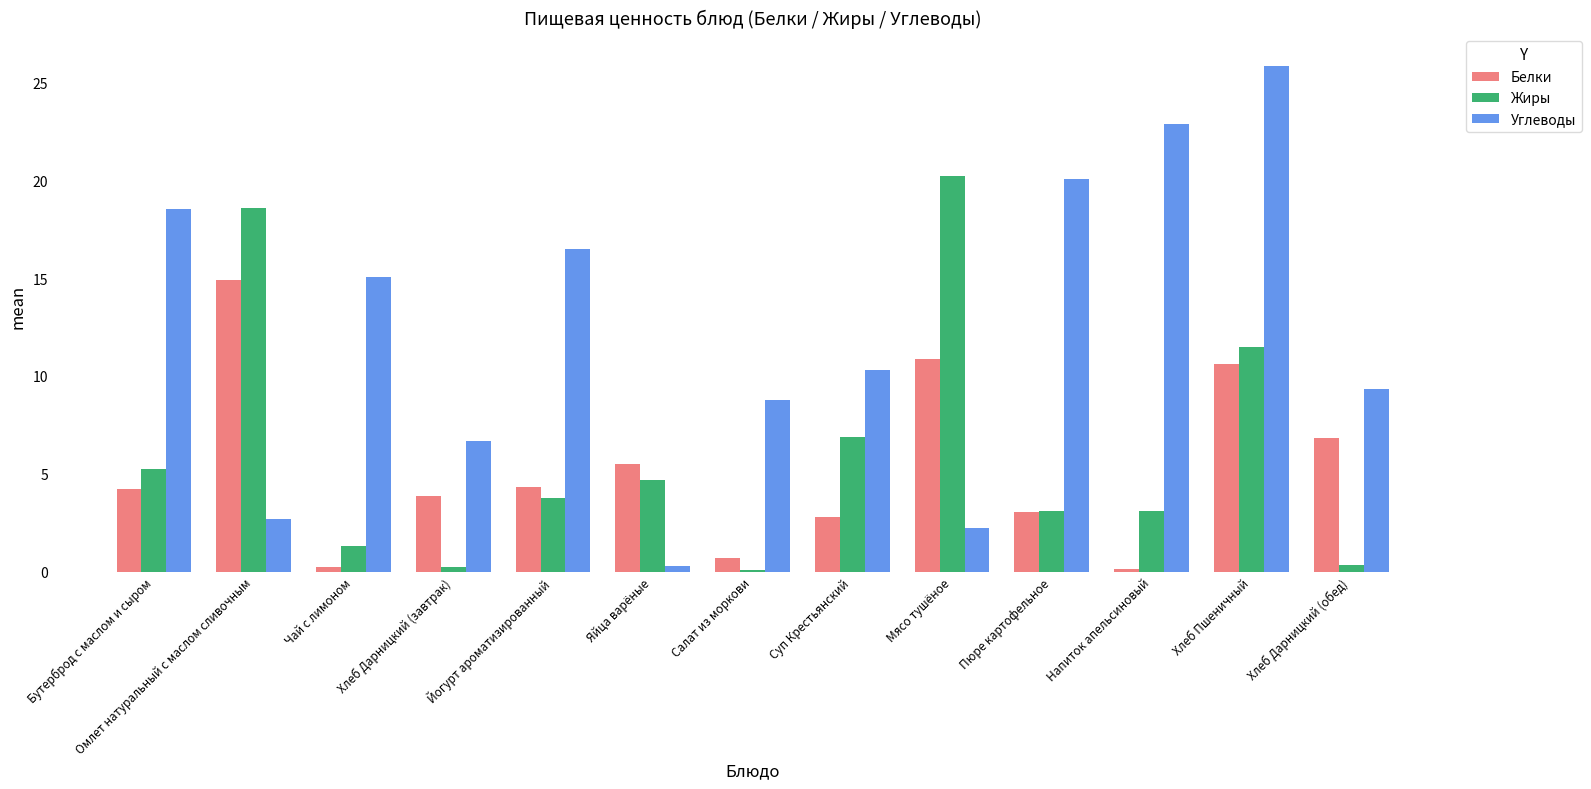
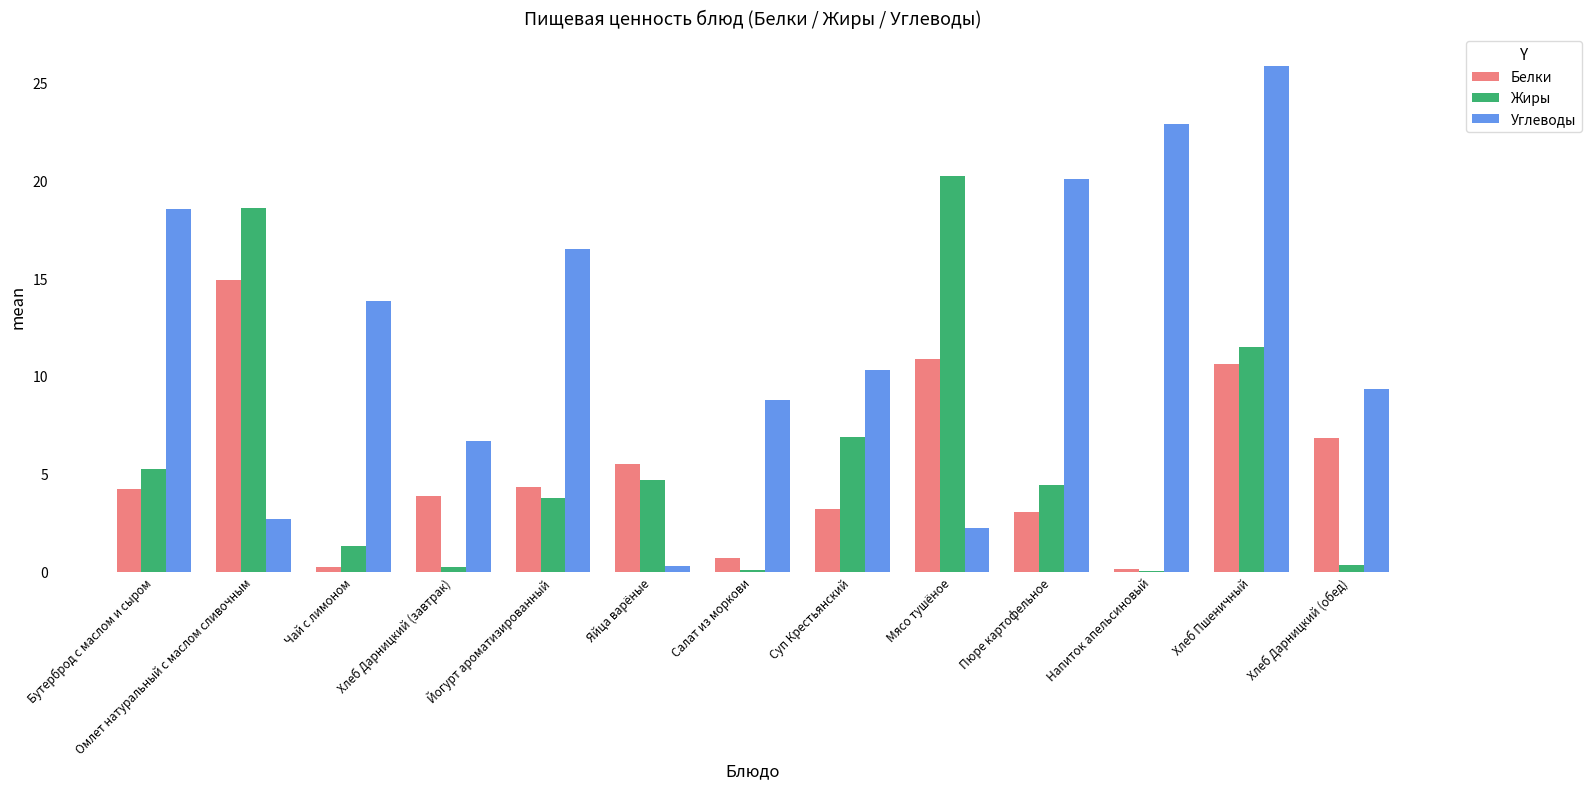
  {
    "Белки": {
      "Бутерброд с маслом и сыром": 4.2,
      "Омлет натуральный с маслом сливочным": 14.9,
      "Чай с лимоном": 0.3,
      "Хлеб Дарницкий (завтрак)": 3.9,
      "Йогурт ароматизированный": 4.4,
      "Яйца варёные": 5.5,
      "Салат из моркови": 0.7,
-     "Суп Крестьянский": 2.8,
+     "Суп Крестьянский": 3.2,
      "Мясо тушёное": 10.9,
      "Пюре картофельное": 3.1,
      "Хлеб Пшеничный": 10.6,
      "Хлеб Дарницкий (обед)": 6.8
    },
    "Жиры": {
      "Бутерброд с маслом и сыром": 5.3,
      "Омлет натуральный с маслом сливочным": 18.6,
      "Чай с лимоном": 1.3,
      "Хлеб Дарницкий (завтрак)": 0.2,
      "Йогурт ароматизированный": 3.8,
      "Яйца варёные": 4.7,
      "Суп Крестьянский": 6.9,
      "Мясо тушёное": 20.2,
-     "Пюре картофельное": 3.1,
-     "Напиток апельсиновый": 3.1,
+     "Пюре картофельное": 4.4,
+     "Напиток апельсиновый": 0.0,
      "Хлеб Пшеничный": 11.5,
      "Хлеб Дарницкий (обед)": 0.3
    },
    "Углеводы": {
      "Бутерброд с маслом и сыром": 18.5,
      "Омлет натуральный с маслом сливочным": 2.7,
-     "Чай с лимоном": 15.1,
+     "Чай с лимоном": 13.9,
      "Хлеб Дарницкий (завтрак)": 6.7,
      "Йогурт ароматизированный": 16.5,
      "Яйца варёные": 0.3,
      "Салат из моркови": 8.8,
      "Суп Крестьянский": 10.3,
      "Мясо тушёное": 2.3,
      "Пюре картофельное": 20.1,
      "Напиток апельсиновый": 22.9,
      "Хлеб Пшеничный": 25.8,
      "Хлеб Дарницкий (обед)": 9.4
    }
  }
